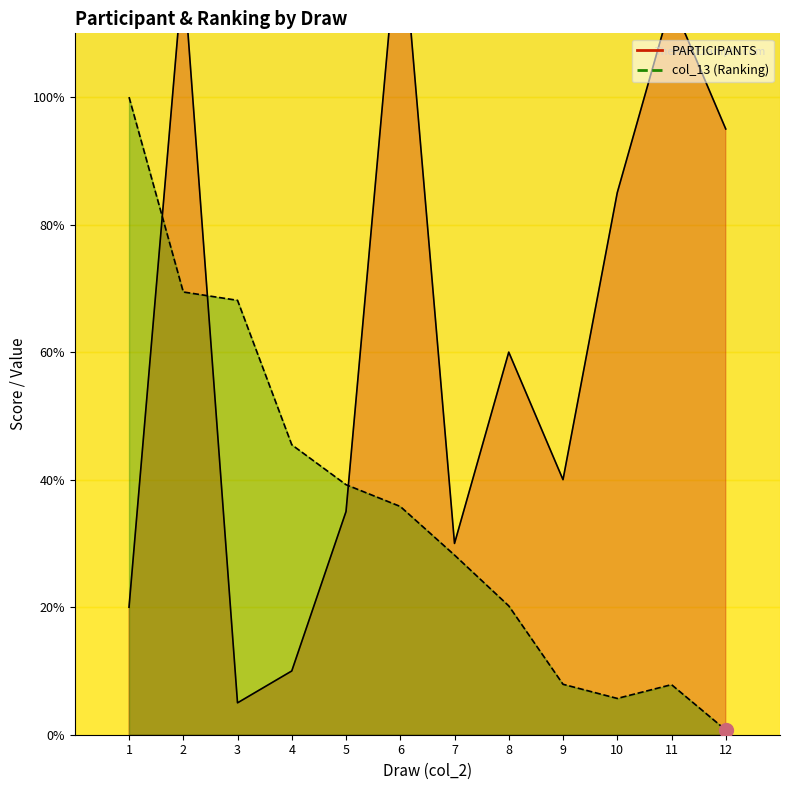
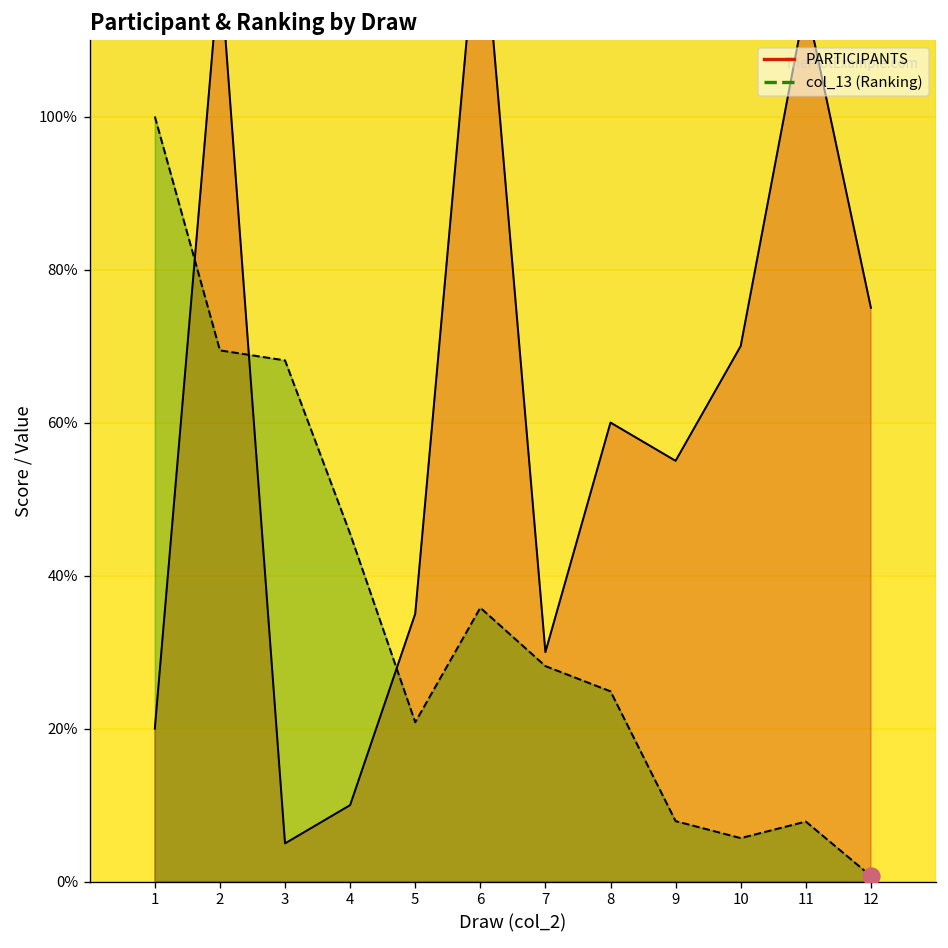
  {
    "PARTICIPANTS": {
      "1": "20%",
      "3": "5%",
      "4": "10%",
      "5": "35%",
      "7": "30%",
      "8": "60%",
-     "9": "40%",
-     "10": "85%",
-     "12": "95%"
+     "9": "55%",
+     "10": "70%",
+     "12": "75%"
    },
    "col_13 (Ranking)": {
      "1": "100%",
      "2": "69%",
      "3": "68%",
      "4": "45%",
-     "5": "39%",
+     "5": "21%",
      "6": "36%",
      "7": "28%",
-     "8": "20%",
+     "8": "25%",
      "9": "8%",
      "10": "6%",
      "11": "8%"
    }
  }
